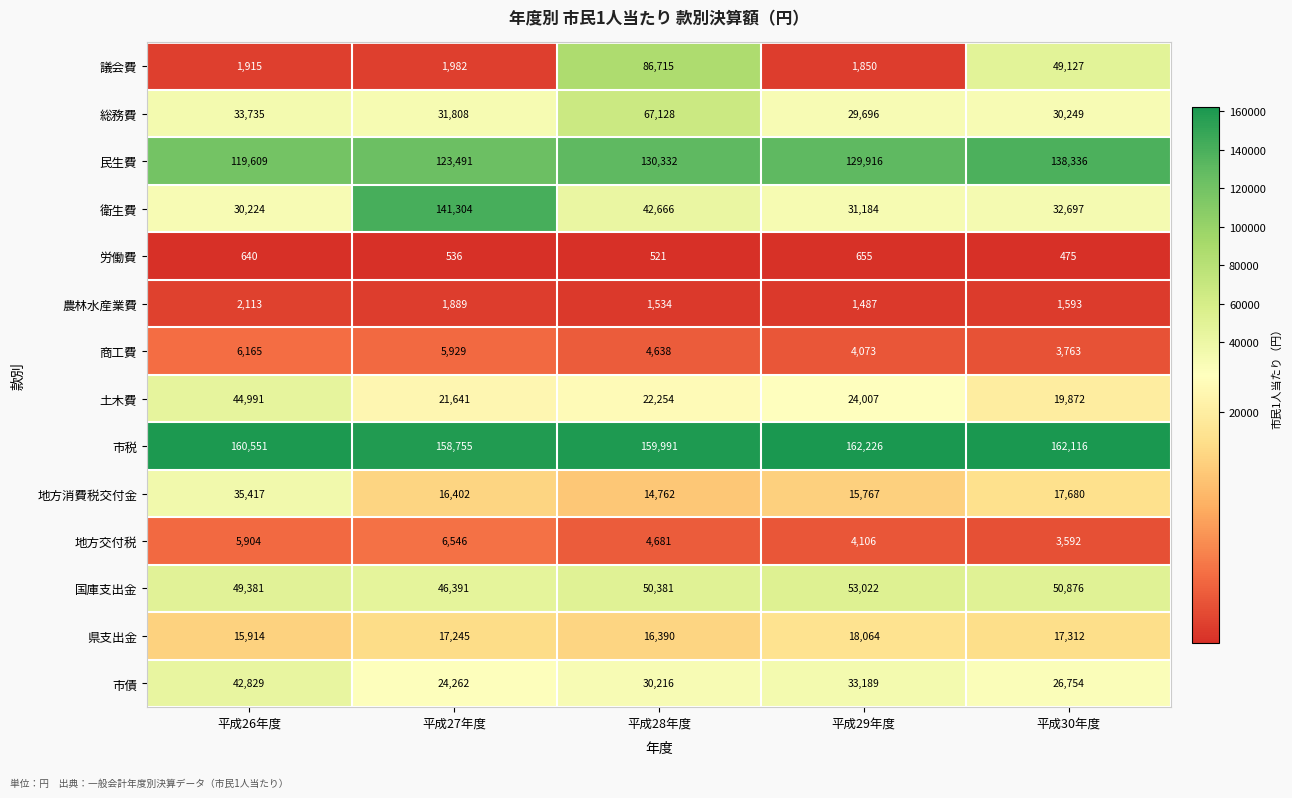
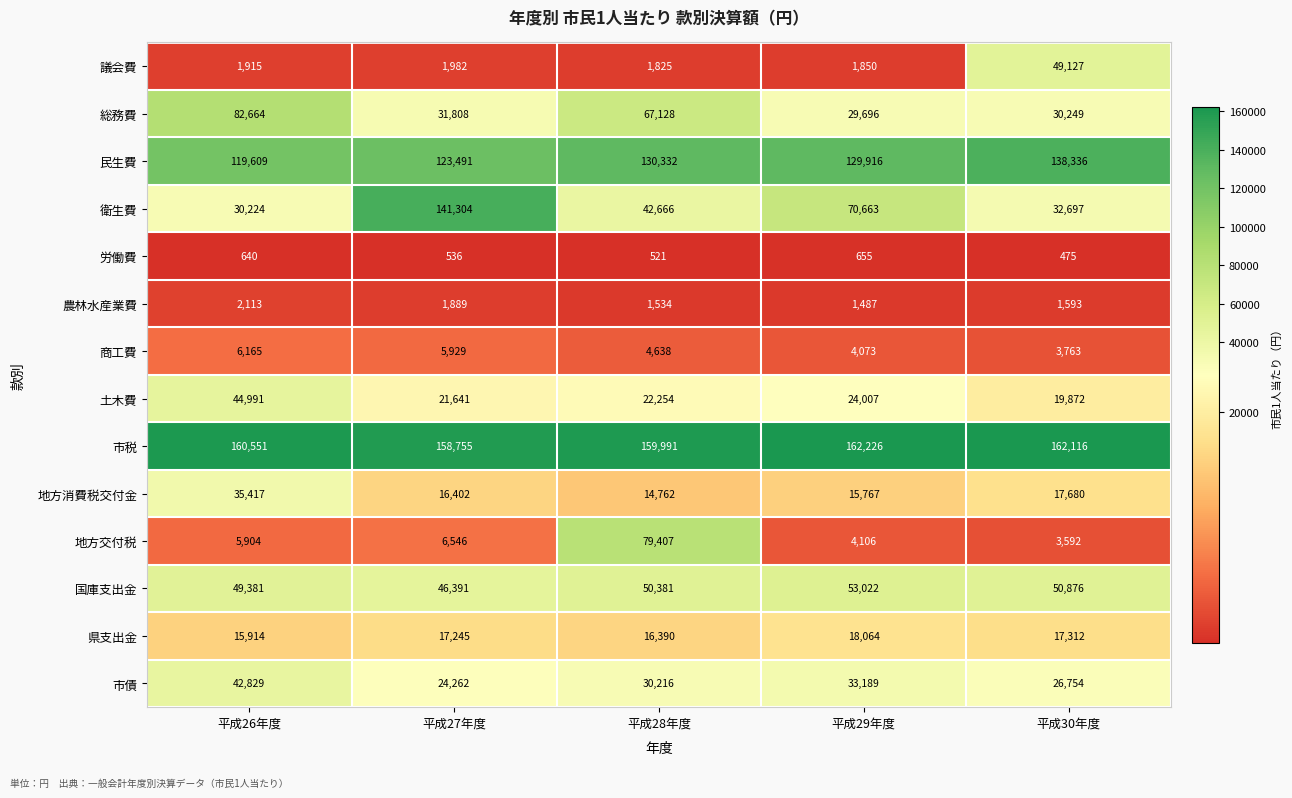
  {
    "議会費": {
      "平成26年度": "1,915",
      "平成27年度": "1,982",
-     "平成28年度": "86,715",
+     "平成28年度": "1,825",
      "平成29年度": "1,850",
      "平成30年度": "49,127"
    },
    "総務費": {
-     "平成26年度": "33,735",
+     "平成26年度": "82,664",
      "平成27年度": "31,808",
      "平成28年度": "67,128",
      "平成29年度": "29,696",
      "平成30年度": "30,249"
    },
    "民生費": {
      "平成26年度": "119,609",
      "平成27年度": "123,491",
      "平成28年度": "130,332",
      "平成29年度": "129,916",
      "平成30年度": "138,336"
    },
    "衛生費": {
      "平成26年度": "30,224",
      "平成27年度": "141,304",
      "平成28年度": "42,666",
-     "平成29年度": "31,184",
+     "平成29年度": "70,663",
      "平成30年度": "32,697"
    },
    "労働費": {
      "平成26年度": "640",
      "平成27年度": "536",
      "平成28年度": "521",
      "平成29年度": "655",
      "平成30年度": "475"
    },
    "農林水産業費": {
      "平成26年度": "2,113",
      "平成27年度": "1,889",
      "平成28年度": "1,534",
      "平成29年度": "1,487",
      "平成30年度": "1,593"
    },
    "商工費": {
      "平成26年度": "6,165",
      "平成27年度": "5,929",
      "平成28年度": "4,638",
      "平成29年度": "4,073",
      "平成30年度": "3,763"
    },
    "土木費": {
      "平成26年度": "44,991",
      "平成27年度": "21,641",
      "平成28年度": "22,254",
      "平成29年度": "24,007",
      "平成30年度": "19,872"
    },
    "市税": {
      "平成26年度": "160,551",
      "平成27年度": "158,755",
      "平成28年度": "159,991",
      "平成29年度": "162,226",
      "平成30年度": "162,116"
    },
    "地方消費税交付金": {
      "平成26年度": "35,417",
      "平成27年度": "16,402",
      "平成28年度": "14,762",
      "平成29年度": "15,767",
      "平成30年度": "17,680"
    },
    "地方交付税": {
      "平成26年度": "5,904",
      "平成27年度": "6,546",
-     "平成28年度": "4,681",
+     "平成28年度": "79,407",
      "平成29年度": "4,106",
      "平成30年度": "3,592"
    },
    "国庫支出金": {
      "平成26年度": "49,381",
      "平成27年度": "46,391",
      "平成28年度": "50,381",
      "平成29年度": "53,022",
      "平成30年度": "50,876"
    },
    "県支出金": {
      "平成26年度": "15,914",
      "平成27年度": "17,245",
      "平成28年度": "16,390",
      "平成29年度": "18,064",
      "平成30年度": "17,312"
    },
    "市債": {
      "平成26年度": "42,829",
      "平成27年度": "24,262",
      "平成28年度": "30,216",
      "平成29年度": "33,189",
      "平成30年度": "26,754"
    }
  }
